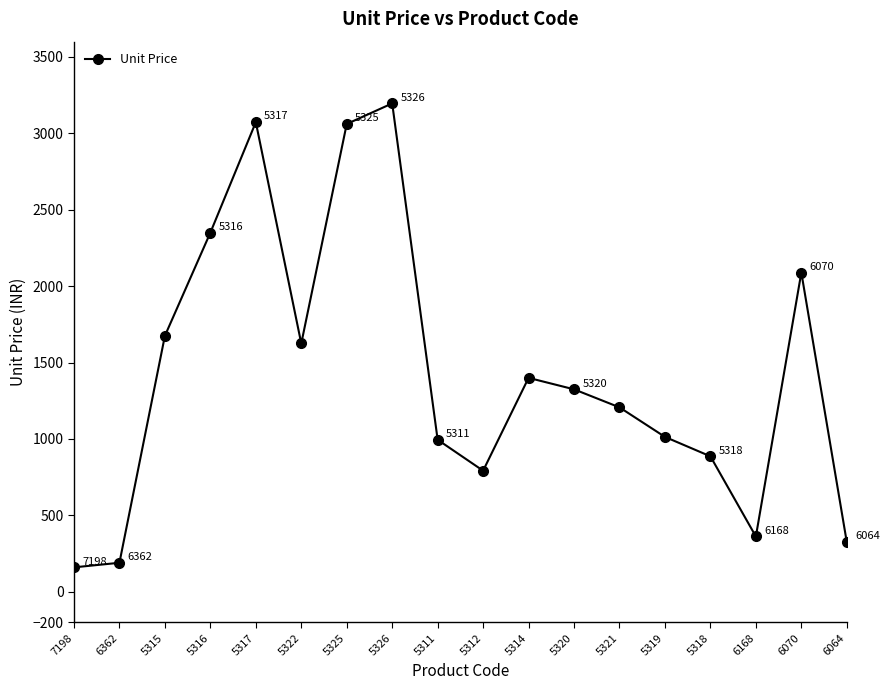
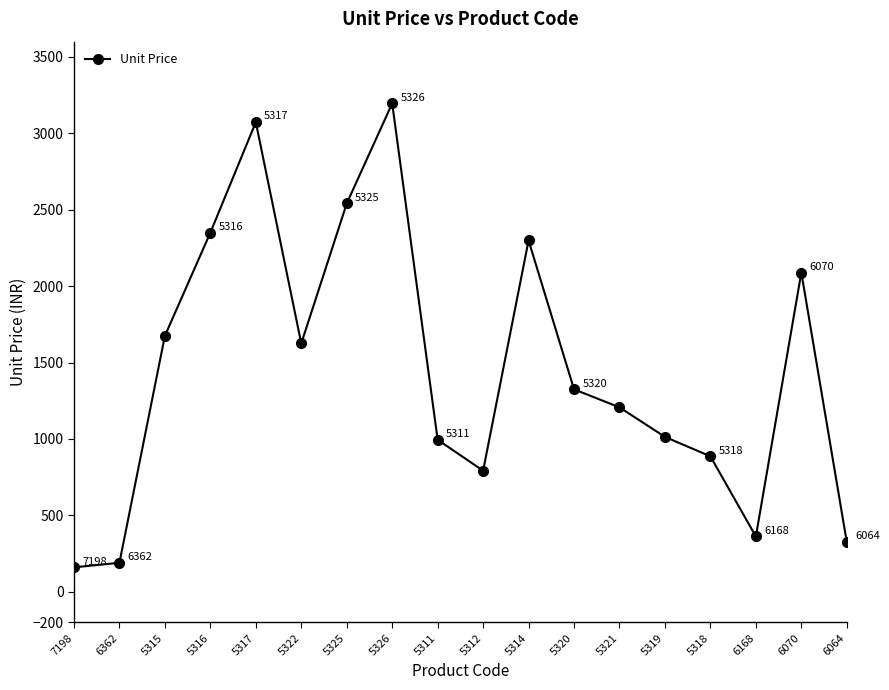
  {
    "5315": 1680,
    "5322": 1630,
-   "5325": 3060,
+   "5325": 2540,
    "5312": 790,
-   "5314": 1400,
+   "5314": 2300,
    "5321": 1210,
    "5319": 1010
  }
